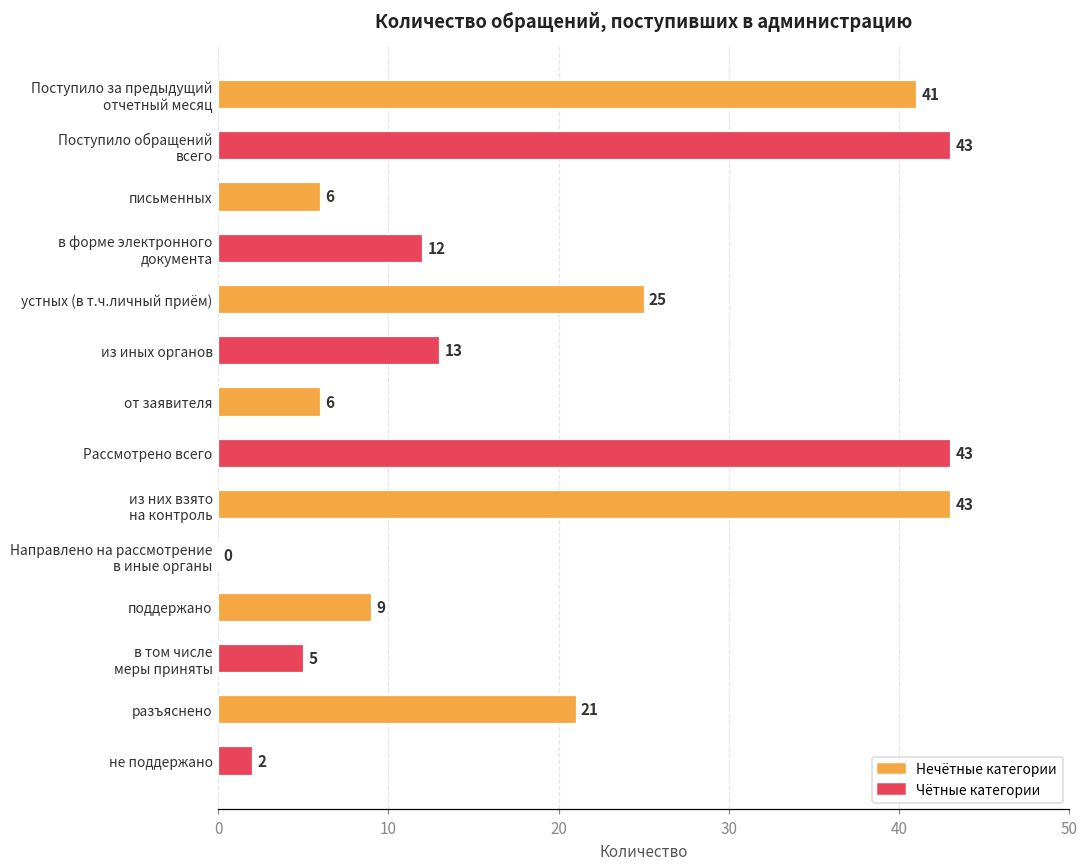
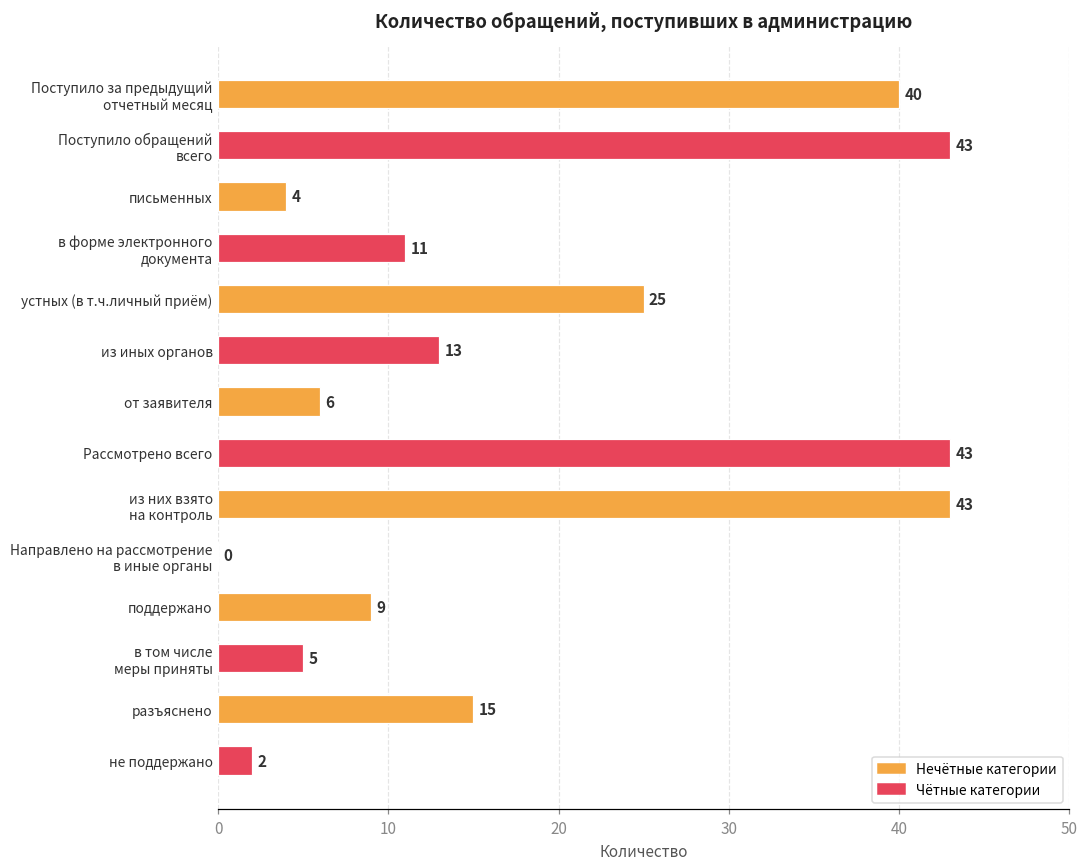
  {
-   "Поступило за предыдущий отчетный месяц": 41,
+   "Поступило за предыдущий отчетный месяц": 40,
    "Поступило обращений всего": 43,
-   "письменных": 6,
-   "в форме электронного документа": 12,
+   "письменных": 4,
+   "в форме электронного документа": 11,
    "устных (в т.ч.личный приём)": 25,
    "из иных органов": 13,
    "от заявителя": 6,
    "Рассмотрено всего": 43,
    "из них взято на контроль": 43,
    "Направлено на рассмотрение в иные органы": 0,
    "поддержано": 9,
    "в том числе меры приняты": 5,
-   "разъяснено": 21,
+   "разъяснено": 15,
    "не поддержано": 2
  }
